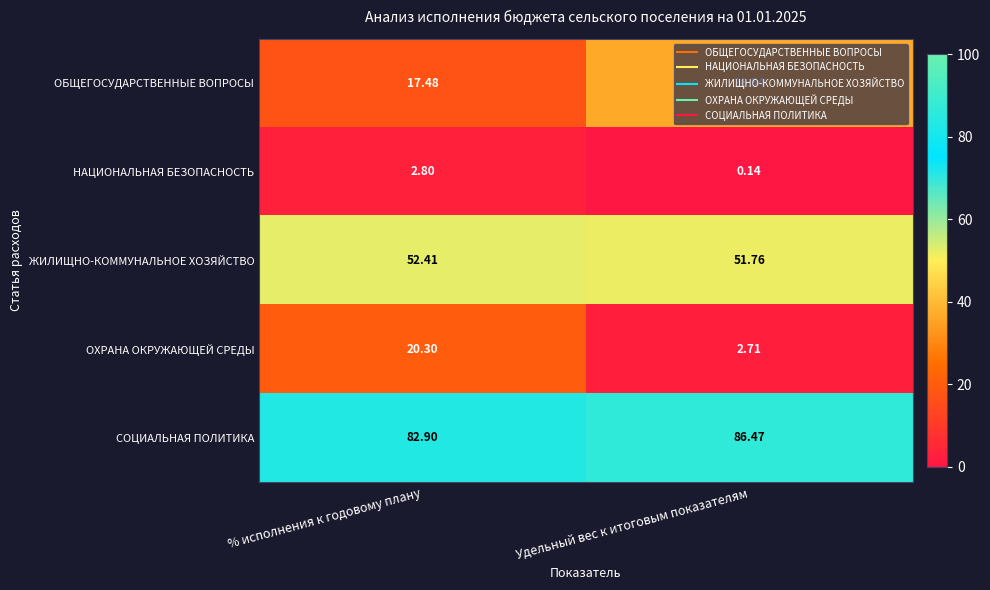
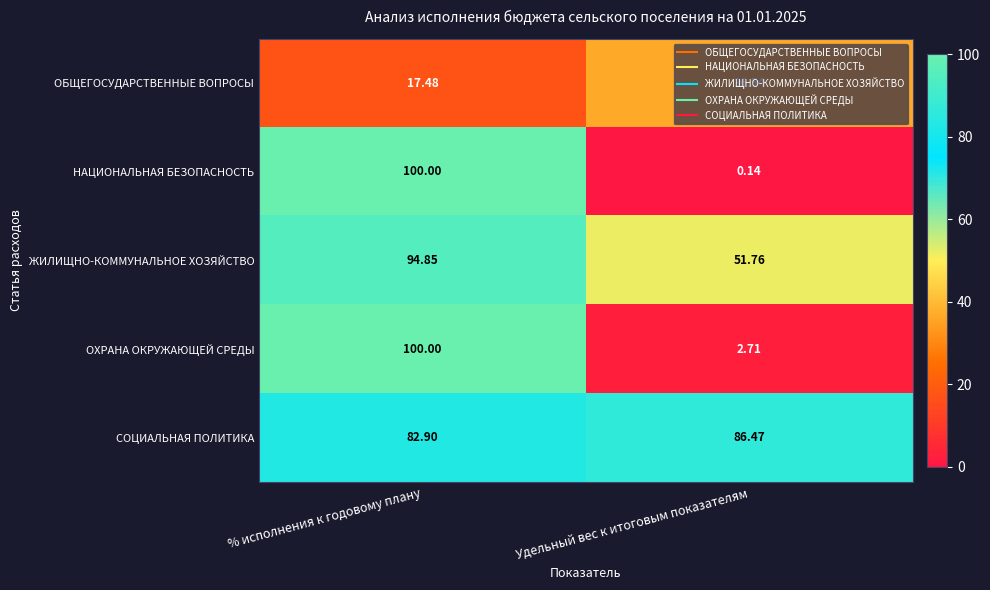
  {
    "ОБЩЕГОСУДАРСТВЕННЫЕ ВОПРОСЫ": {
      "% исполнения к годовому плану": 17.48
    },
    "НАЦИОНАЛЬНАЯ БЕЗОПАСНОСТЬ": {
-     "% исполнения к годовому плану": 2.80,
+     "% исполнения к годовому плану": 100.00,
      "Удельный вес к итоговым показателям": 0.14
    },
    "ЖИЛИЩНО-КОММУНАЛЬНОЕ ХОЗЯЙСТВО": {
-     "% исполнения к годовому плану": 52.41,
+     "% исполнения к годовому плану": 94.85,
      "Удельный вес к итоговым показателям": 51.76
    },
    "ОХРАНА ОКРУЖАЮЩЕЙ СРЕДЫ": {
-     "% исполнения к годовому плану": 20.30,
+     "% исполнения к годовому плану": 100.00,
      "Удельный вес к итоговым показателям": 2.71
    },
    "СОЦИАЛЬНАЯ ПОЛИТИКА": {
      "% исполнения к годовому плану": 82.90,
      "Удельный вес к итоговым показателям": 86.47
    }
  }
